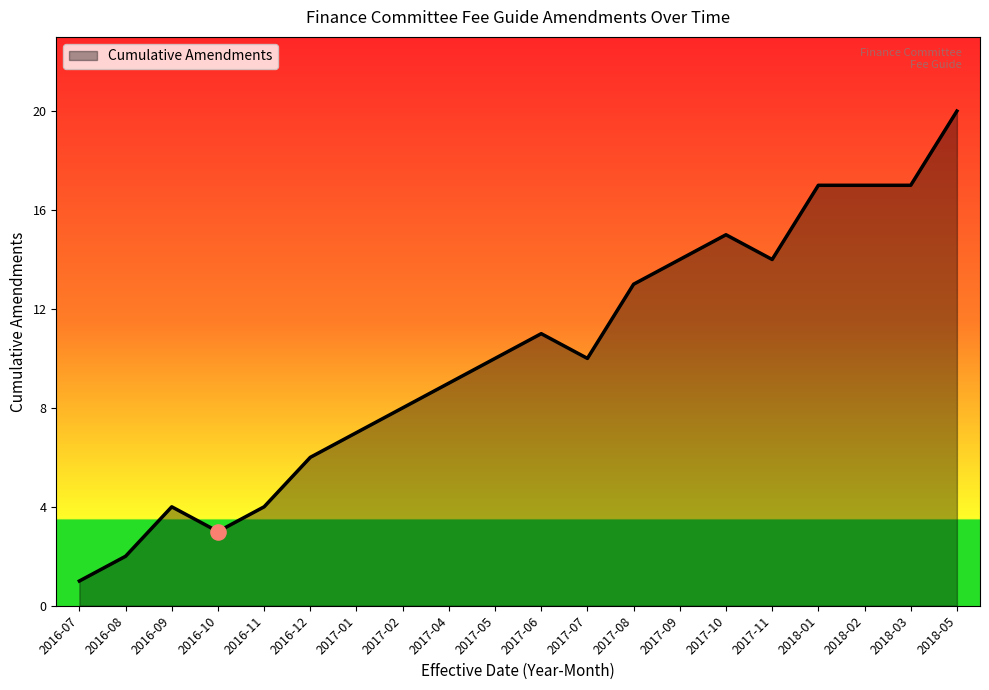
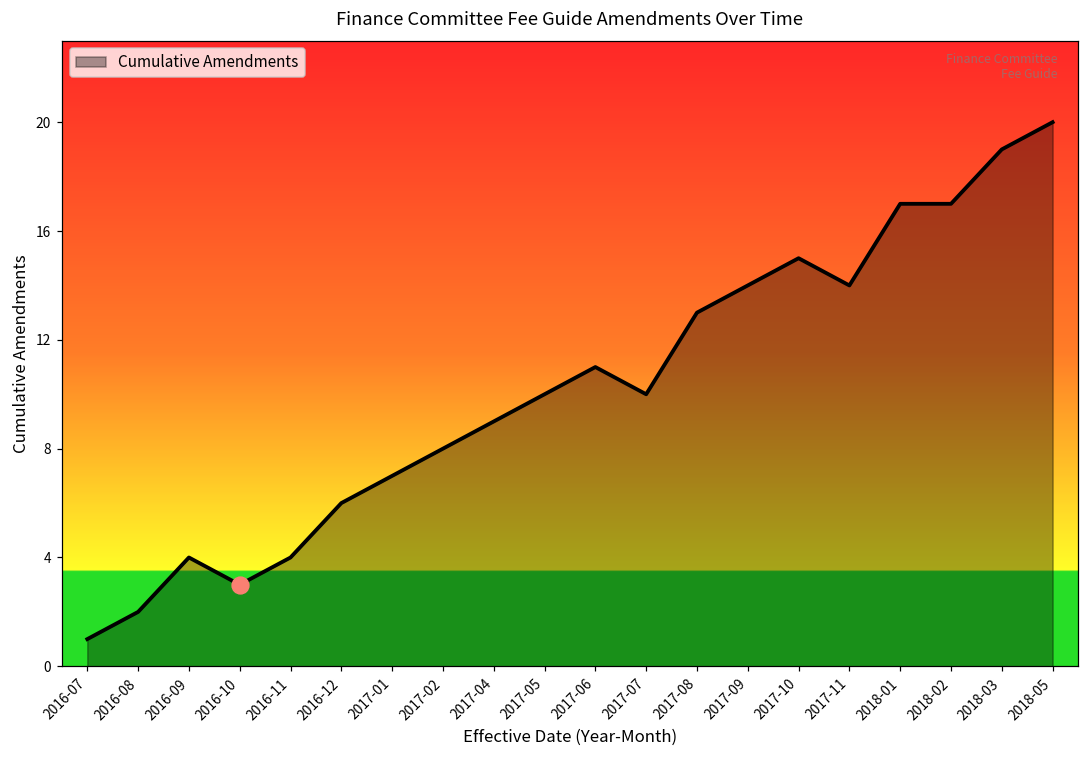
  {
    "Cumulative Amendments": {
      "2016-07": 1,
      "2016-08": 2,
      "2016-09": 4,
      "2016-11": 4,
      "2016-12": 6,
      "2017-01": 7,
      "2017-02": 8,
      "2017-04": 9,
      "2017-05": 10,
      "2017-06": 11,
      "2017-07": 10,
      "2017-08": 13,
      "2017-09": 14,
      "2017-10": 15,
      "2017-11": 14,
      "2018-01": 17,
      "2018-02": 17,
-     "2018-03": 17,
+     "2018-03": 19,
      "2018-05": 20
    }
  }
